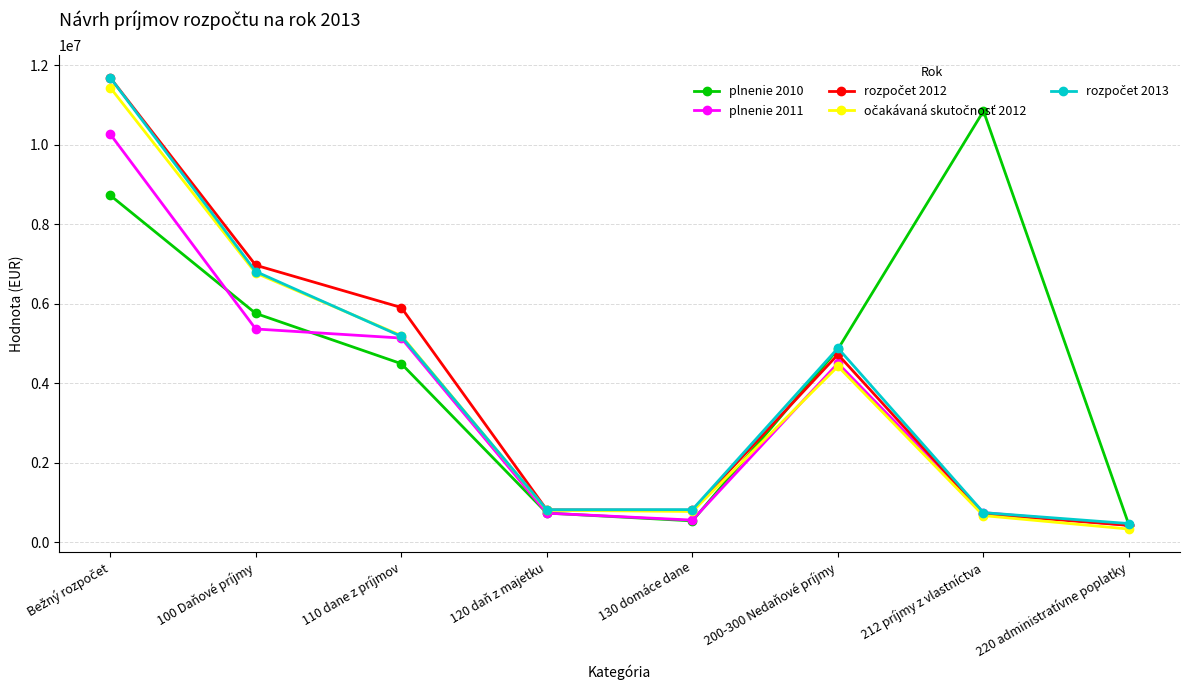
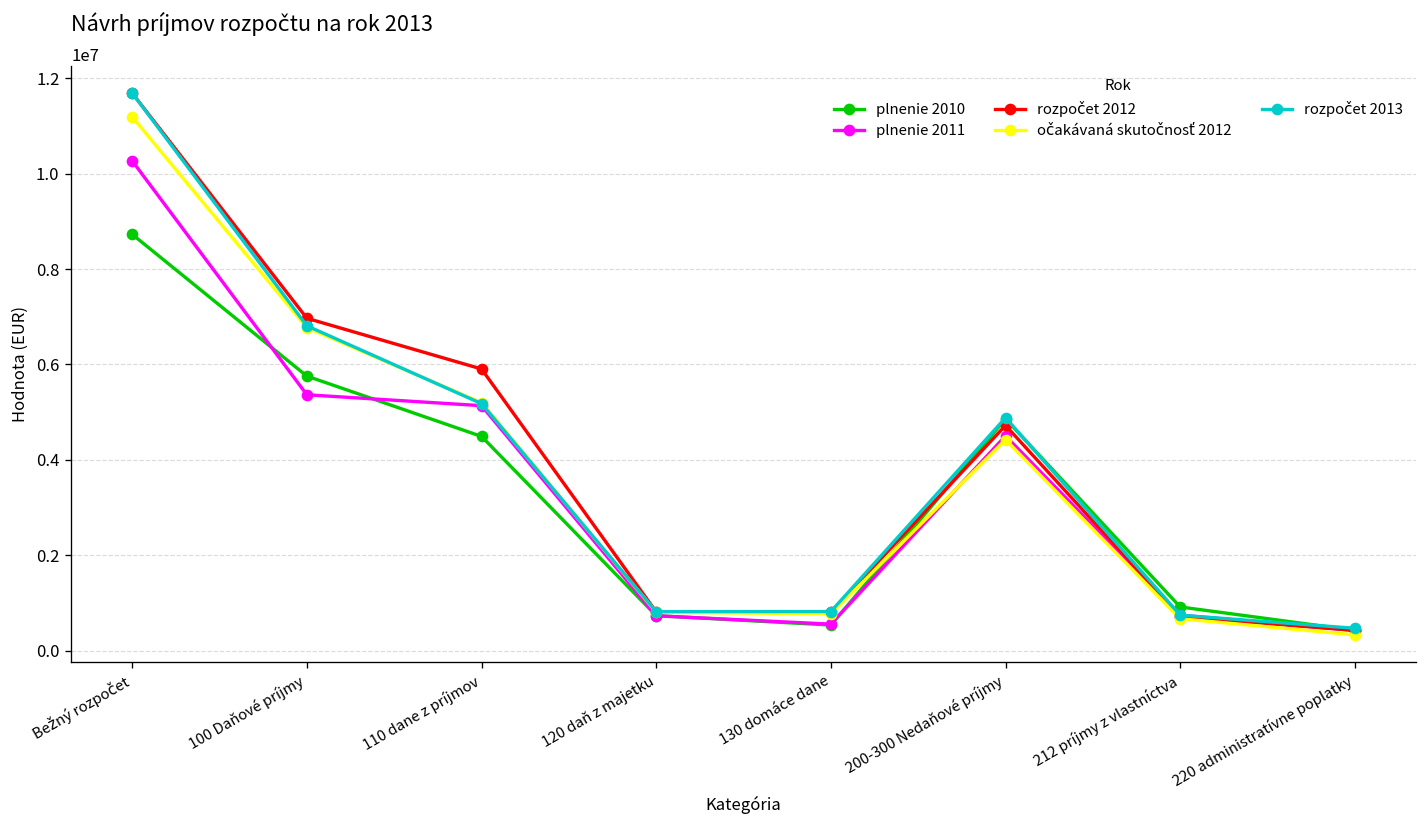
  {
    "plnenie 2010": {
      "Bežný rozpočet": 8700000,
      "100 Daňové príjmy": 5800000,
      "110 dane z príjmov": 4500000,
-     "212 príjmy z vlastníctva": 10800000
+     "212 príjmy z vlastníctva": 900000
    },
    "plnenie 2011": {
      "Bežný rozpočet": 10300000,
      "100 Daňové príjmy": 5400000,
      "200-300 Nedaňové príjmy": 4500000
    },
    "rozpočet 2012": {
      "100 Daňové príjmy": 7000000,
      "110 dane z príjmov": 5900000,
      "200-300 Nedaňové príjmy": 4700000
    },
    "očakávaná skutočnosť 2012": {
-     "Bežný rozpočet": 11400000,
+     "Bežný rozpočet": 11200000,
      "200-300 Nedaňové príjmy": 4400000,
      "220 administratívne poplatky": 300000
    }
  }
